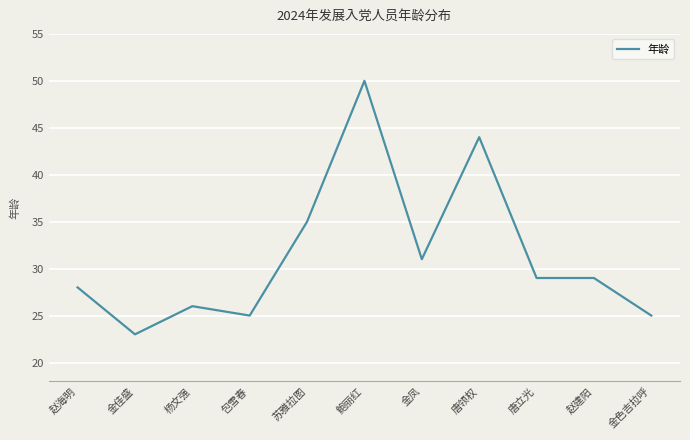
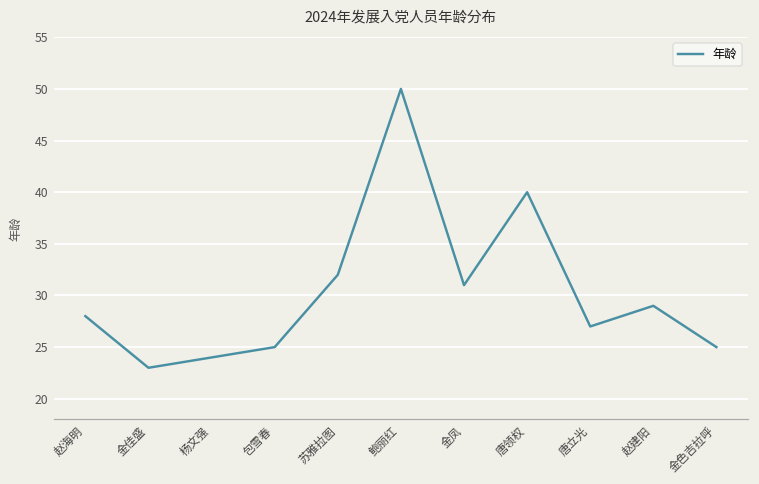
  {
    "赵海明": 28,
    "金佳盛": 23,
-   "杨文强": 26,
+   "杨文强": 24,
    "包雪春": 25,
-   "苏雅拉图": 35,
+   "苏雅拉图": 32,
    "鲍丽红": 50,
    "金凤": 31,
-   "唐领权": 44,
-   "唐立光": 29,
+   "唐领权": 40,
+   "唐立光": 27,
    "赵建阳": 29,
    "金色吉拉呼": 25
  }
